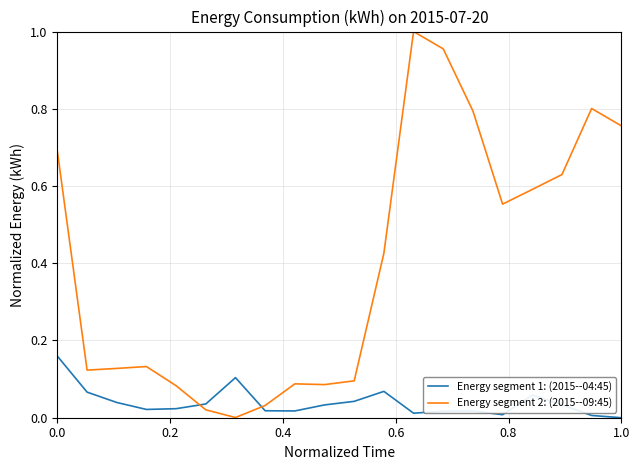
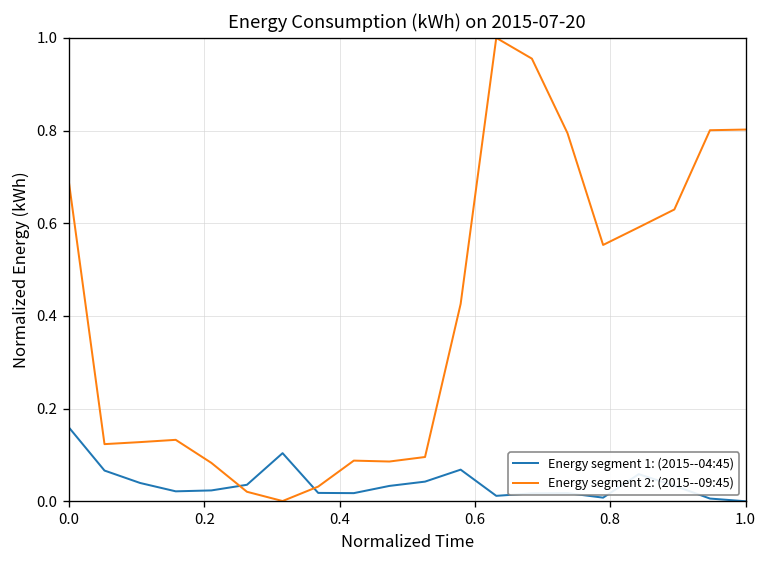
  {
    "Energy segment 1: (2015--04:45)": {
      "0.0": 0.16,
      "1.0": 0.00
    },
    "Energy segment 2: (2015--09:45)": {
      "0.0": 0.69,
-     "1.0": 0.76
+     "1.0": 0.80
    }
  }
